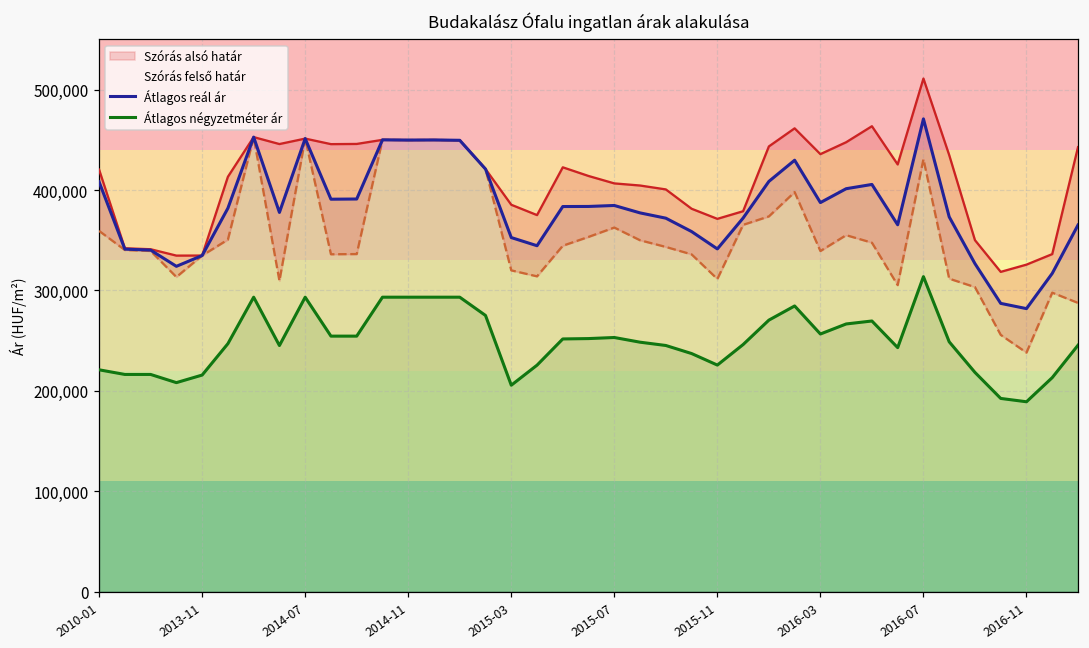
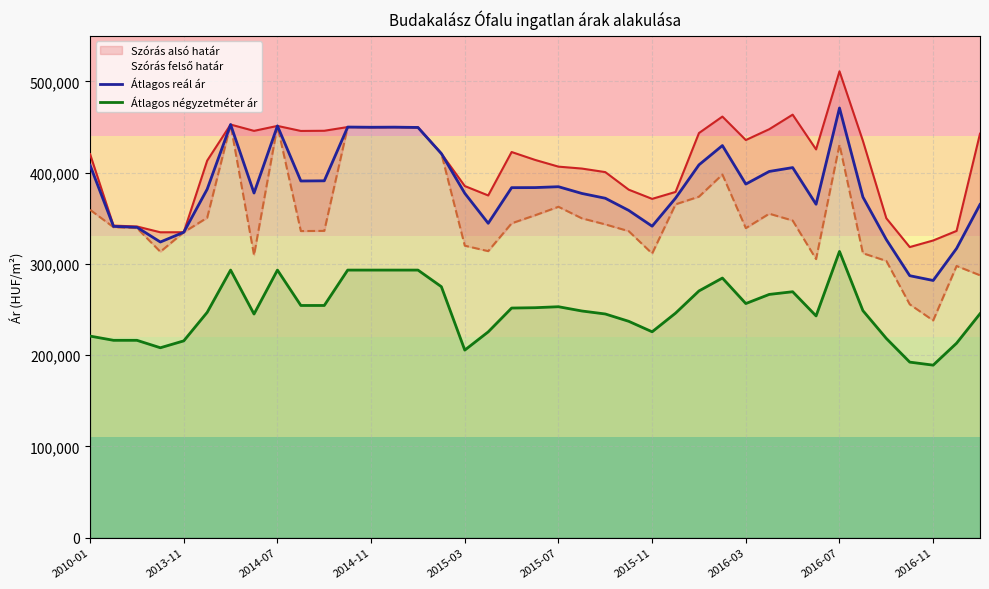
  {
    "Átlagos reál ár": {
      "2010-01": "410,000",
-     "2015-03": "350,000",
+     "2015-03": "380,000",
      "2015-07": "380,000",
      "2015-11": "340,000",
      "2016-03": "390,000",
      "2016-07": "470,000",
      "2016-11": "280,000"
    },
    "Átlagos négyzetméter ár": {
      "2010-01": "220,000",
      "2013-11": "220,000",
      "2014-07": "290,000",
      "2014-11": "290,000",
      "2015-03": "210,000",
      "2015-07": "250,000",
      "2015-11": "230,000",
      "2016-03": "260,000",
      "2016-07": "310,000",
      "2016-11": "190,000"
    }
  }
